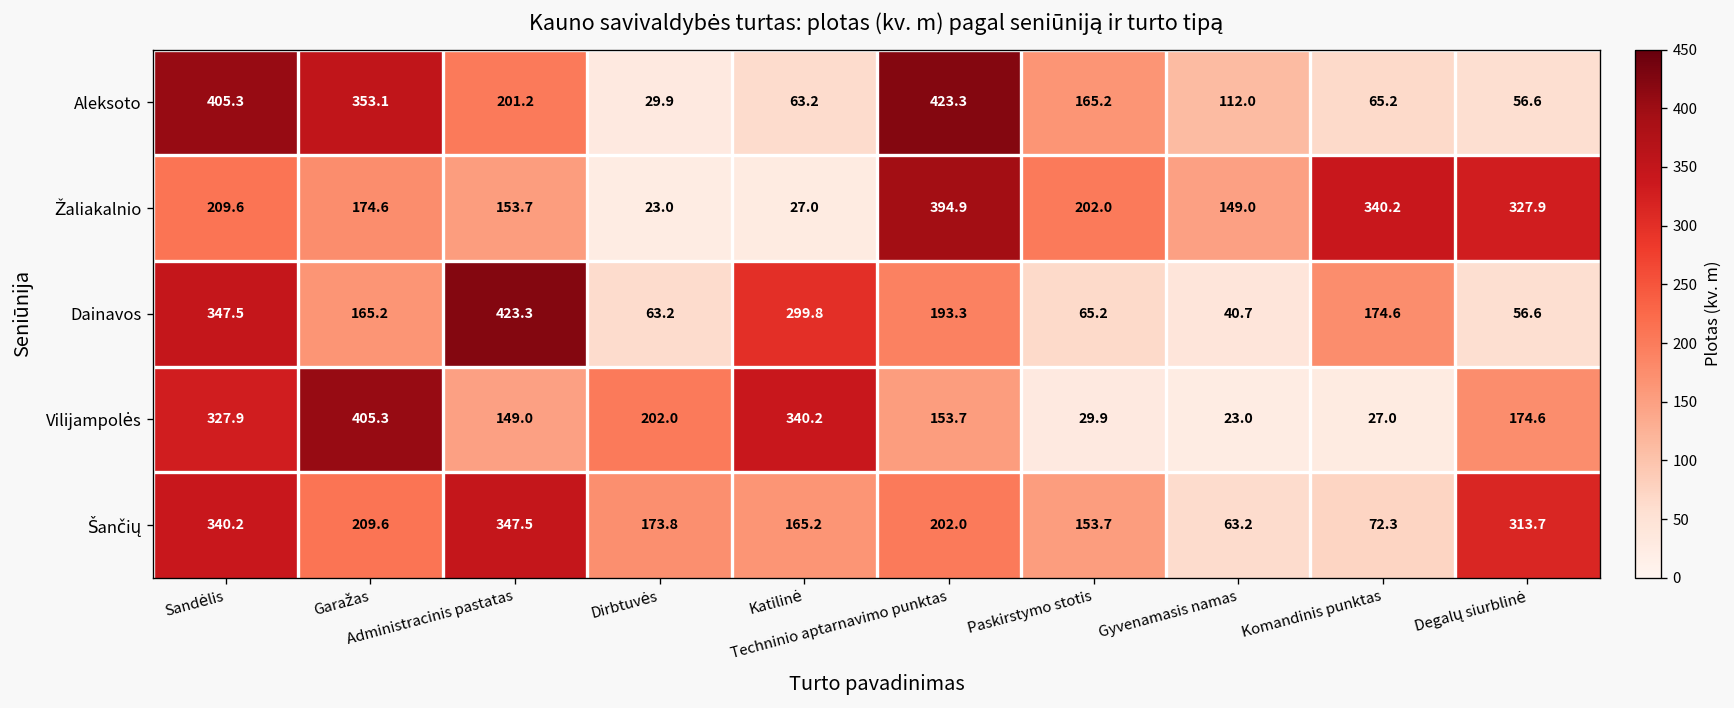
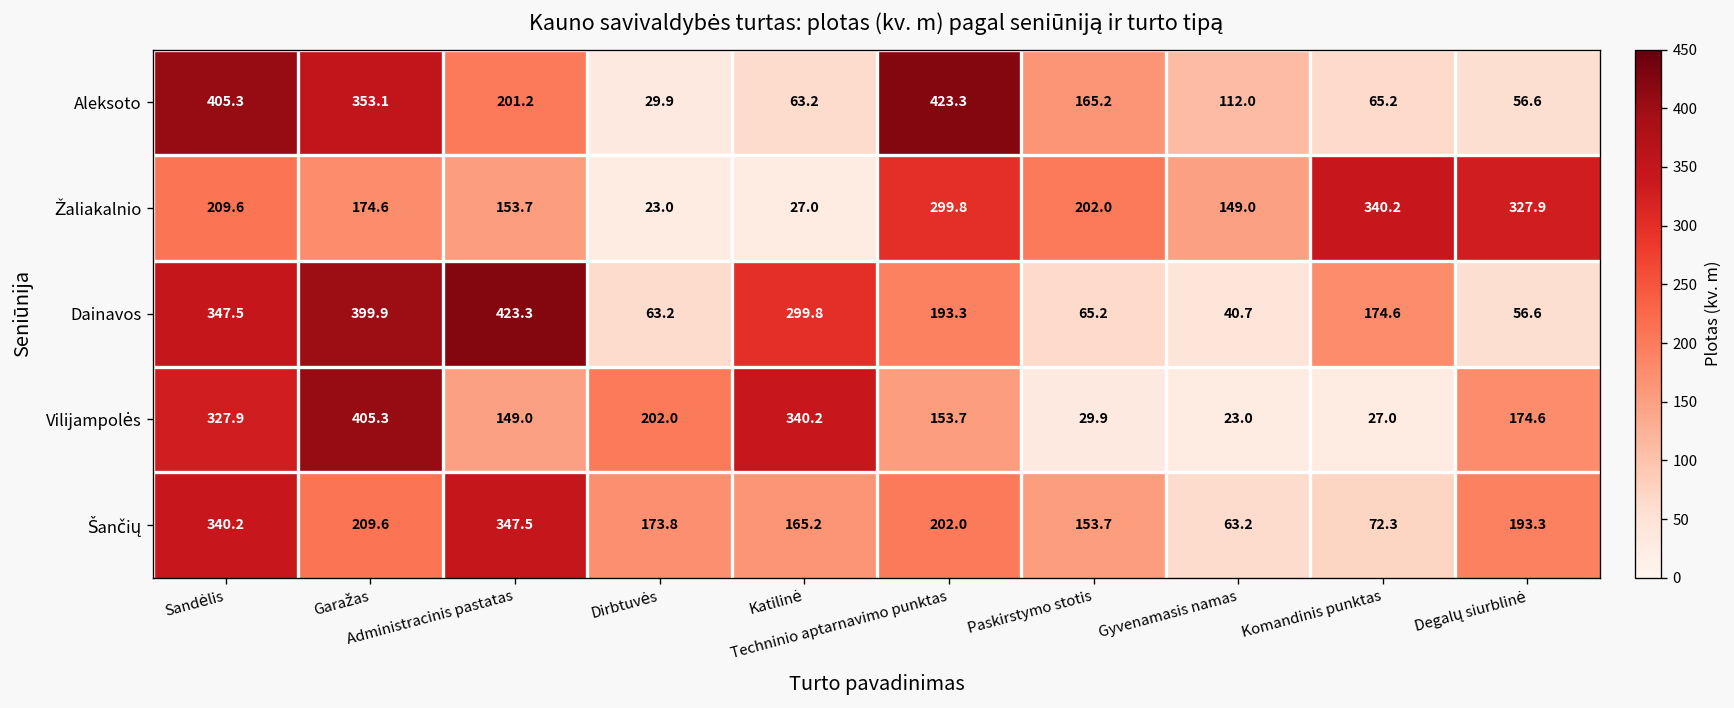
  {
    "Aleksoto": {
      "Sandėlis": 405.3,
      "Garažas": 353.1,
      "Administracinis pastatas": 201.2,
      "Dirbtuvės": 29.9,
      "Katilinė": 63.2,
      "Techninio aptarnavimo punktas": 423.3,
      "Paskirstymo stotis": 165.2,
      "Gyvenamasis namas": 112.0,
      "Komandinis punktas": 65.2,
      "Degalų siurblinė": 56.6
    },
    "Žaliakalnio": {
      "Sandėlis": 209.6,
      "Garažas": 174.6,
      "Administracinis pastatas": 153.7,
      "Dirbtuvės": 23.0,
      "Katilinė": 27.0,
-     "Techninio aptarnavimo punktas": 394.9,
+     "Techninio aptarnavimo punktas": 299.8,
      "Paskirstymo stotis": 202.0,
      "Gyvenamasis namas": 149.0,
      "Komandinis punktas": 340.2,
      "Degalų siurblinė": 327.9
    },
    "Dainavos": {
      "Sandėlis": 347.5,
-     "Garažas": 165.2,
+     "Garažas": 399.9,
      "Administracinis pastatas": 423.3,
      "Dirbtuvės": 63.2,
      "Katilinė": 299.8,
      "Techninio aptarnavimo punktas": 193.3,
      "Paskirstymo stotis": 65.2,
      "Gyvenamasis namas": 40.7,
      "Komandinis punktas": 174.6,
      "Degalų siurblinė": 56.6
    },
    "Vilijampolės": {
      "Sandėlis": 327.9,
      "Garažas": 405.3,
      "Administracinis pastatas": 149.0,
      "Dirbtuvės": 202.0,
      "Katilinė": 340.2,
      "Techninio aptarnavimo punktas": 153.7,
      "Paskirstymo stotis": 29.9,
      "Gyvenamasis namas": 23.0,
      "Komandinis punktas": 27.0,
      "Degalų siurblinė": 174.6
    },
    "Šančių": {
      "Sandėlis": 340.2,
      "Garažas": 209.6,
      "Administracinis pastatas": 347.5,
      "Dirbtuvės": 173.8,
      "Katilinė": 165.2,
      "Techninio aptarnavimo punktas": 202.0,
      "Paskirstymo stotis": 153.7,
      "Gyvenamasis namas": 63.2,
      "Komandinis punktas": 72.3,
-     "Degalų siurblinė": 313.7
+     "Degalų siurblinė": 193.3
    }
  }
